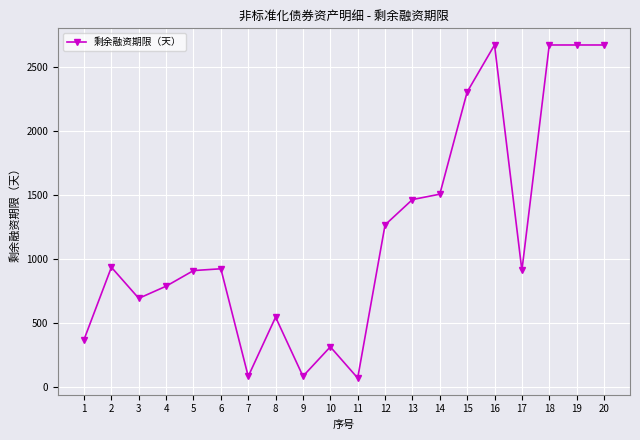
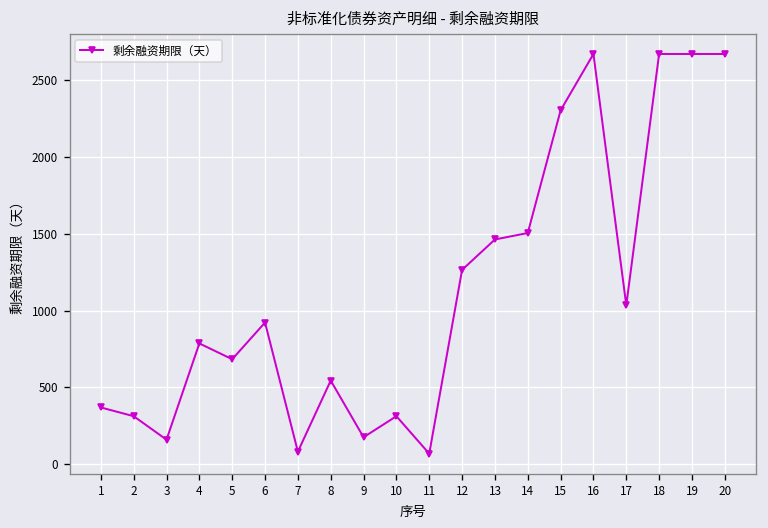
  {
    "1": 370,
-   "2": 940,
-   "3": 690,
+   "2": 310,
+   "3": 160,
    "4": 790,
-   "5": 910,
+   "5": 680,
    "6": 920,
    "7": 80,
    "8": 550,
-   "9": 80,
+   "9": 180,
    "10": 310,
    "11": 70,
    "12": 1270,
    "13": 1460,
    "14": 1510,
    "15": 2310,
    "16": 2670,
-   "17": 910,
+   "17": 1040,
    "18": 2670,
    "19": 2670,
    "20": 2670
  }
